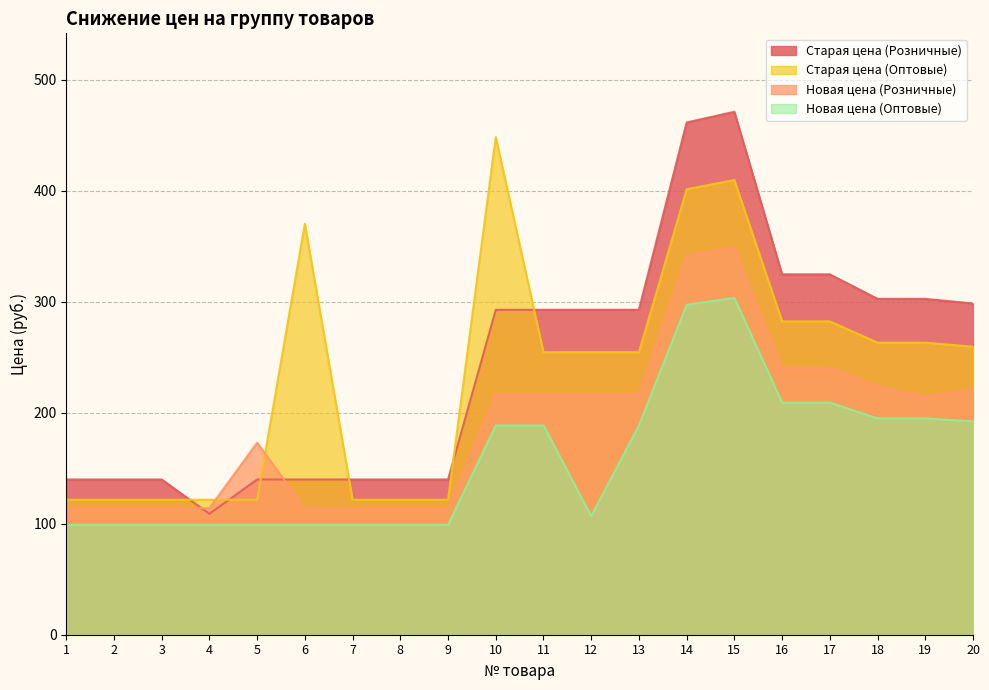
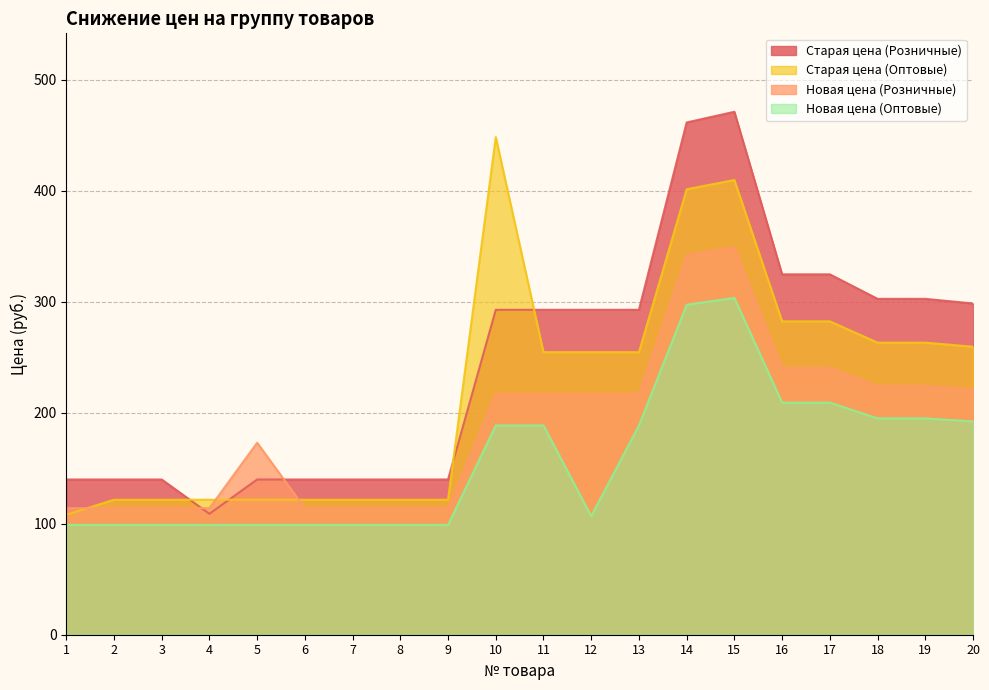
  {
    "Старая цена (Розничные)": {
      "1": 140,
      "2": 140,
      "3": 140,
      "4": 109,
      "5": 140,
      "6": 140,
      "7": 140,
      "8": 140,
      "9": 140,
      "10": 293,
      "11": 293,
      "12": 293,
      "13": 293,
      "14": 462,
      "15": 471,
      "16": 325,
      "17": 325,
      "18": 303,
      "19": 303,
      "20": 298
    },
    "Старая цена (Оптовые)": {
-     "1": 122,
+     "1": 108,
      "2": 122,
      "3": 122,
      "4": 122,
      "5": 122,
-     "6": 370,
+     "6": 122,
      "7": 122,
      "8": 122,
      "9": 122,
      "10": 448,
      "11": 255,
      "12": 255,
      "13": 255,
      "14": 401,
      "15": 410,
      "16": 282,
      "17": 282,
      "18": 263,
      "19": 263,
      "20": 259
    },
    "Новая цена (Розничные)": {
      "1": 114,
      "2": 114,
      "3": 114,
      "4": 114,
      "5": 173,
      "6": 114,
      "7": 114,
      "8": 114,
      "9": 114,
      "10": 217,
      "11": 217,
      "12": 217,
      "13": 217,
      "14": 342,
      "15": 349,
      "16": 241,
      "17": 241,
      "18": 224,
-     "19": 215,
+     "19": 224,
      "20": 221
    },
    "Новая цена (Оптовые)": {
      "1": 99,
      "2": 99,
      "3": 99,
      "4": 99,
      "5": 99,
      "6": 99,
      "7": 99,
      "8": 99,
      "9": 99,
      "10": 189,
      "11": 189,
      "12": 107,
      "13": 189,
      "14": 297,
      "15": 303,
      "16": 209,
      "17": 209,
      "18": 195,
      "19": 195,
      "20": 192
    }
  }
